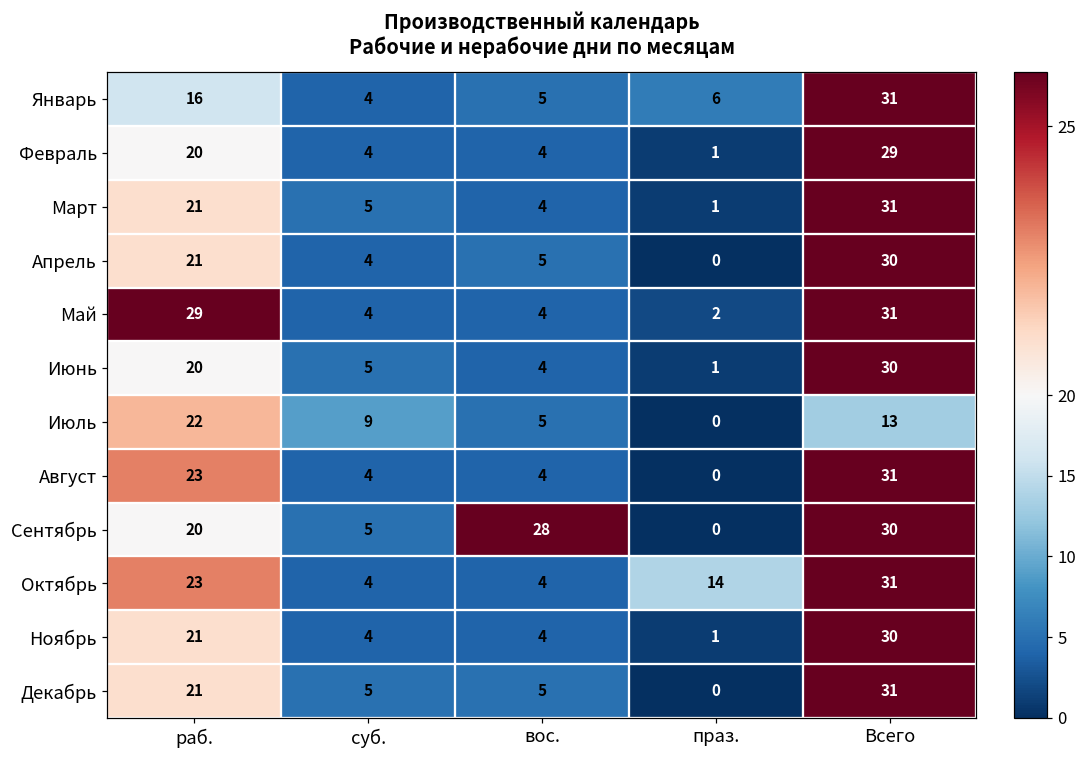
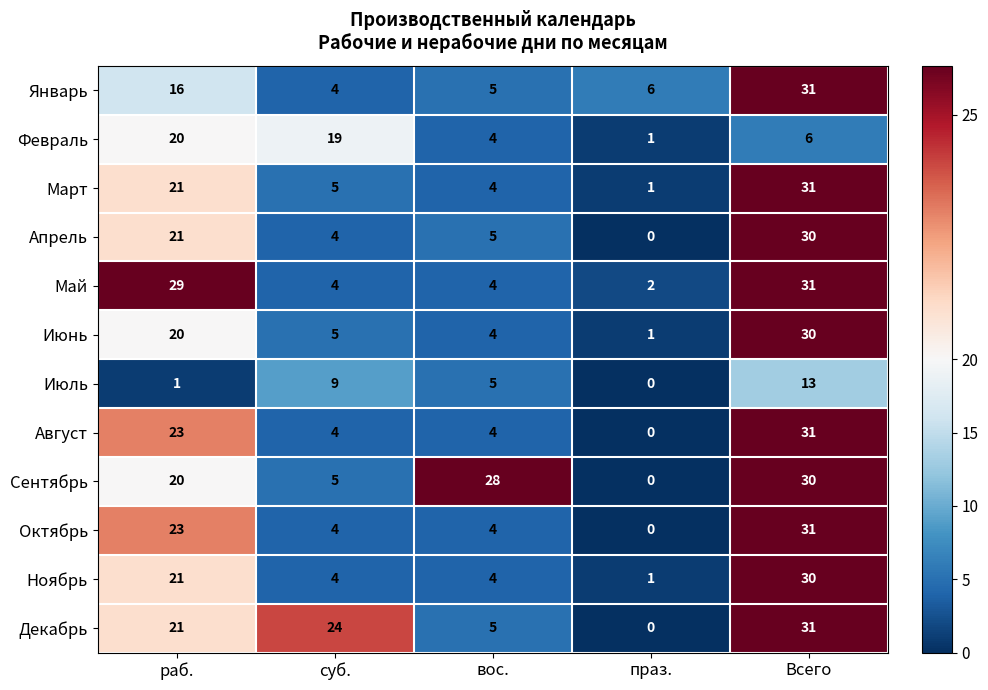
  {
    "Январь": {
      "раб.": 16,
      "суб.": 4,
      "вос.": 5,
      "праз.": 6,
      "Всего": 31
    },
    "Февраль": {
      "раб.": 20,
-     "суб.": 4,
+     "суб.": 19,
      "вос.": 4,
      "праз.": 1,
-     "Всего": 29
+     "Всего": 6
    },
    "Март": {
      "раб.": 21,
      "суб.": 5,
      "вос.": 4,
      "праз.": 1,
      "Всего": 31
    },
    "Апрель": {
      "раб.": 21,
      "суб.": 4,
      "вос.": 5,
      "праз.": 0,
      "Всего": 30
    },
    "Май": {
      "раб.": 29,
      "суб.": 4,
      "вос.": 4,
      "праз.": 2,
      "Всего": 31
    },
    "Июнь": {
      "раб.": 20,
      "суб.": 5,
      "вос.": 4,
      "праз.": 1,
      "Всего": 30
    },
    "Июль": {
-     "раб.": 22,
+     "раб.": 1,
      "суб.": 9,
      "вос.": 5,
      "праз.": 0,
      "Всего": 13
    },
    "Август": {
      "раб.": 23,
      "суб.": 4,
      "вос.": 4,
      "праз.": 0,
      "Всего": 31
    },
    "Сентябрь": {
      "раб.": 20,
      "суб.": 5,
      "вос.": 28,
      "праз.": 0,
      "Всего": 30
    },
    "Октябрь": {
      "раб.": 23,
      "суб.": 4,
      "вос.": 4,
-     "праз.": 14,
+     "праз.": 0,
      "Всего": 31
    },
    "Ноябрь": {
      "раб.": 21,
      "суб.": 4,
      "вос.": 4,
      "праз.": 1,
      "Всего": 30
    },
    "Декабрь": {
      "раб.": 21,
-     "суб.": 5,
+     "суб.": 24,
      "вос.": 5,
      "праз.": 0,
      "Всего": 31
    }
  }
